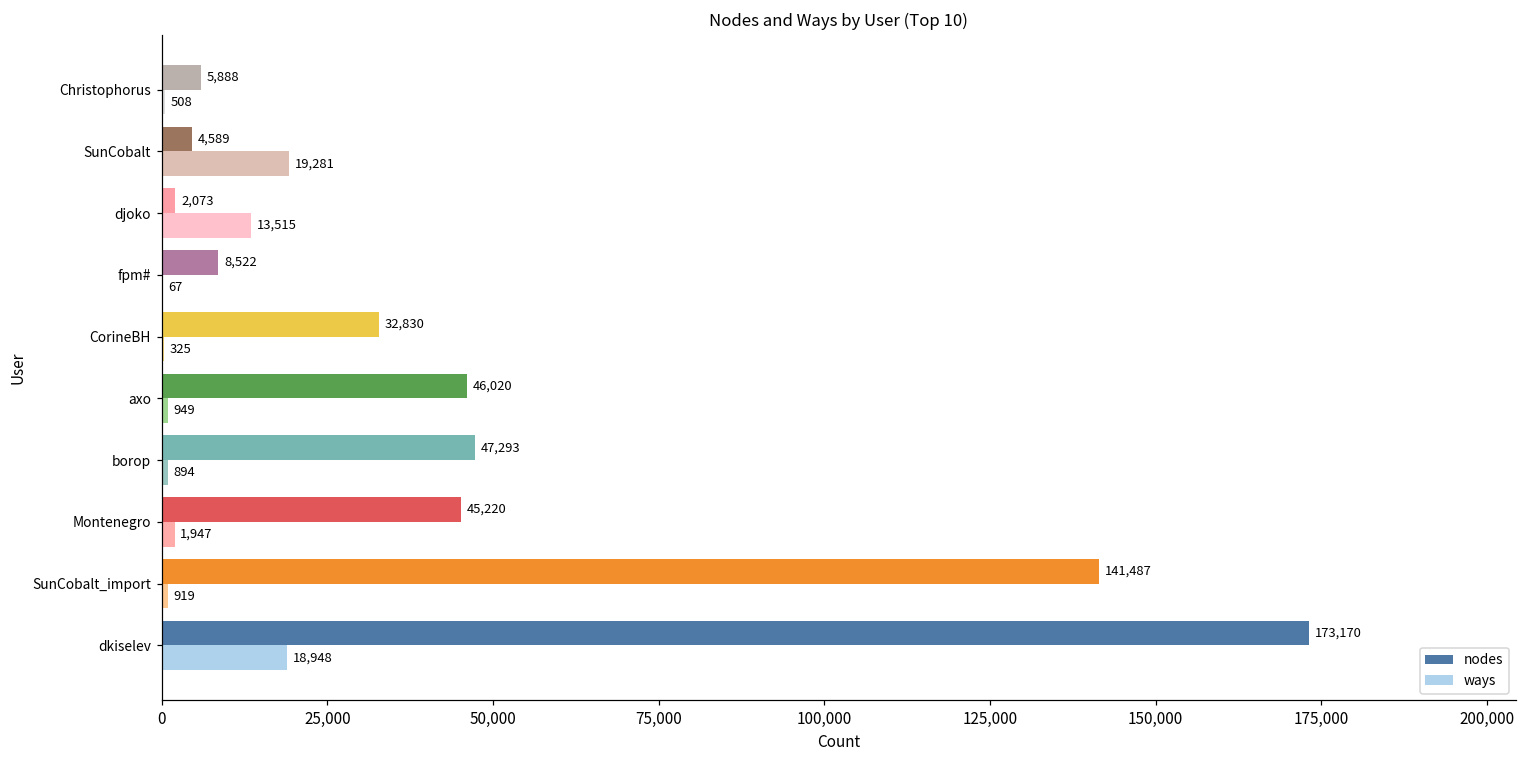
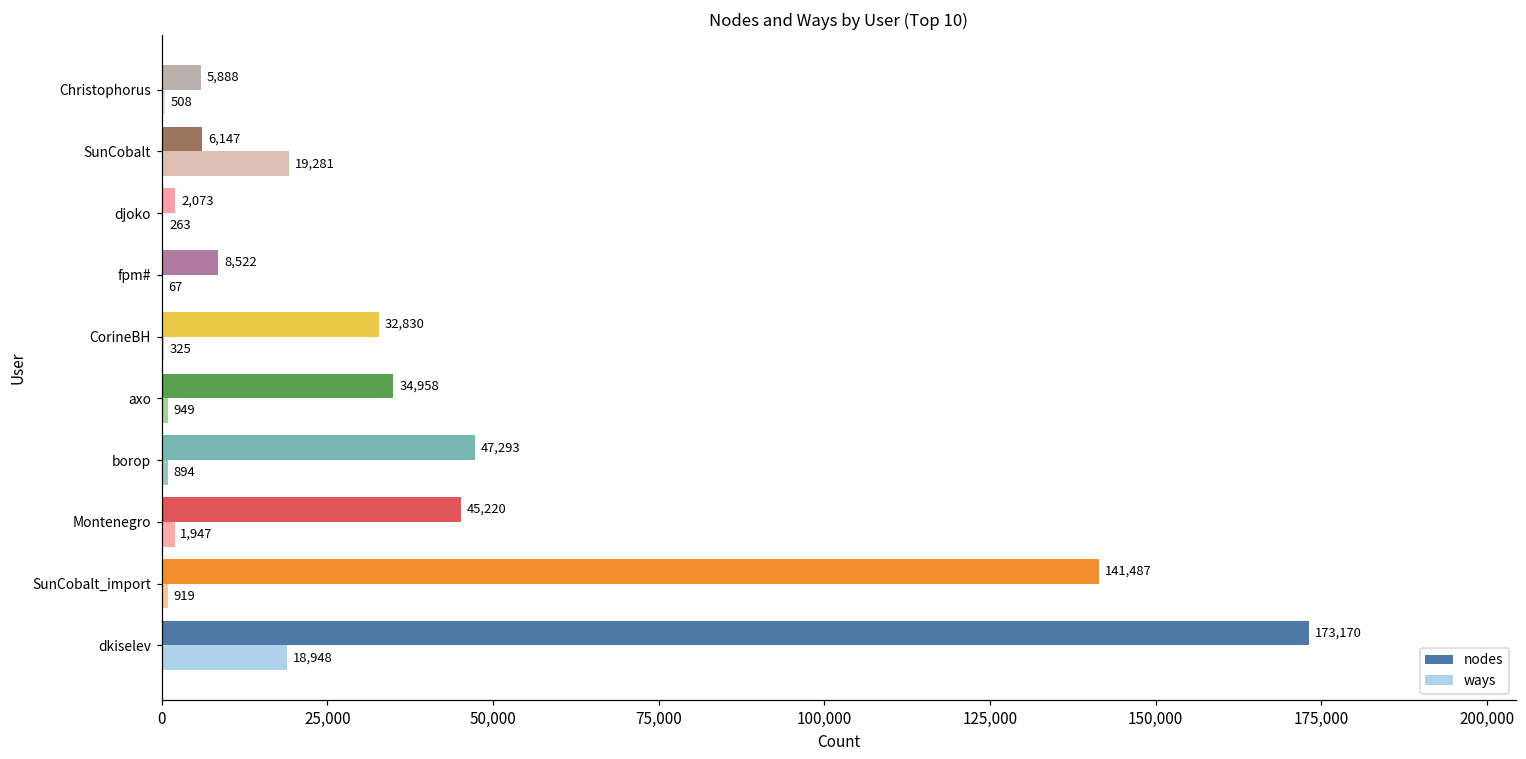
  {
    "nodes": {
      "Christophorus": "5,888",
-     "SunCobalt": "4,589",
+     "SunCobalt": "6,147",
      "djoko": "2,073",
      "fpm#": "8,522",
      "CorineBH": "32,830",
-     "axo": "46,020",
+     "axo": "34,958",
      "borop": "47,293",
      "Montenegro": "45,220",
      "SunCobalt_import": "141,487",
      "dkiselev": "173,170"
    },
    "ways": {
      "Christophorus": "508",
      "SunCobalt": "19,281",
-     "djoko": "13,515",
+     "djoko": "263",
      "fpm#": "67",
      "CorineBH": "325",
      "axo": "949",
      "borop": "894",
      "Montenegro": "1,947",
      "SunCobalt_import": "919",
      "dkiselev": "18,948"
    }
  }
